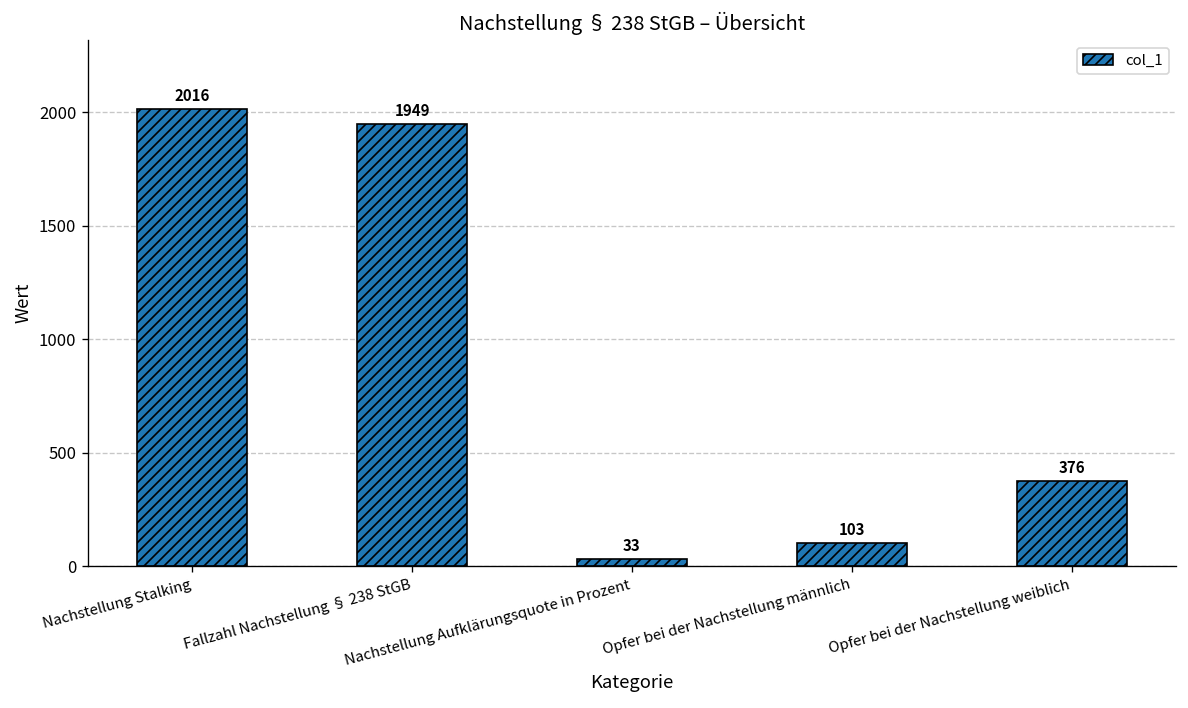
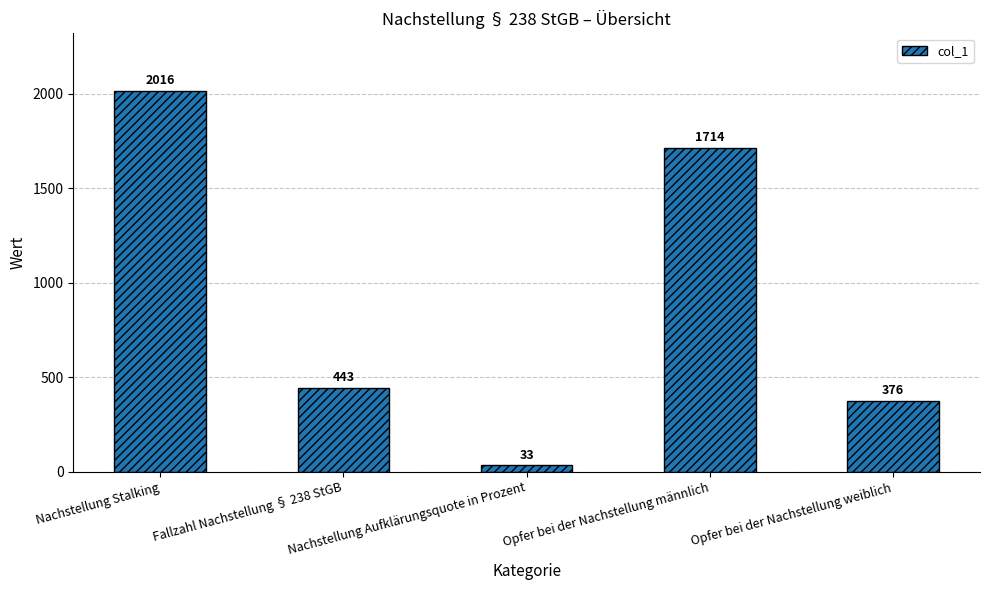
  {
    "Nachstellung Stalking": 2016,
-   "Fallzahl Nachstellung § 238 StGB": 1949,
+   "Fallzahl Nachstellung § 238 StGB": 443,
    "Nachstellung Aufklärungsquote in Prozent": 33,
-   "Opfer bei der Nachstellung männlich": 103,
+   "Opfer bei der Nachstellung männlich": 1714,
    "Opfer bei der Nachstellung weiblich": 376
  }
